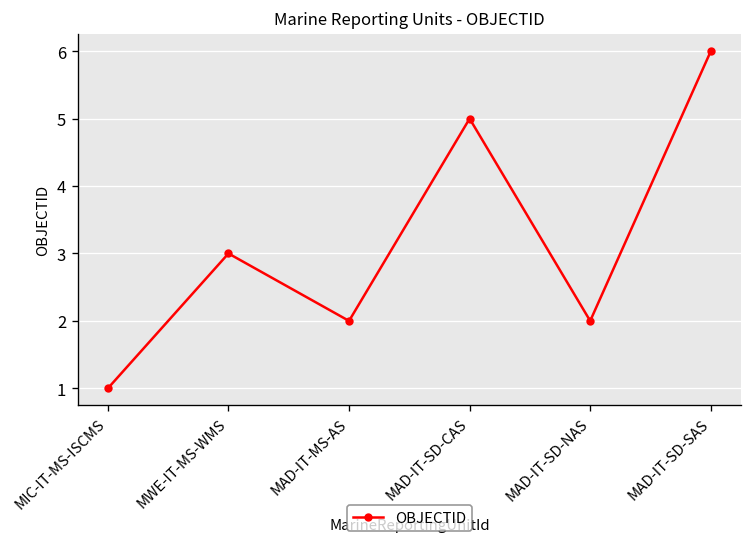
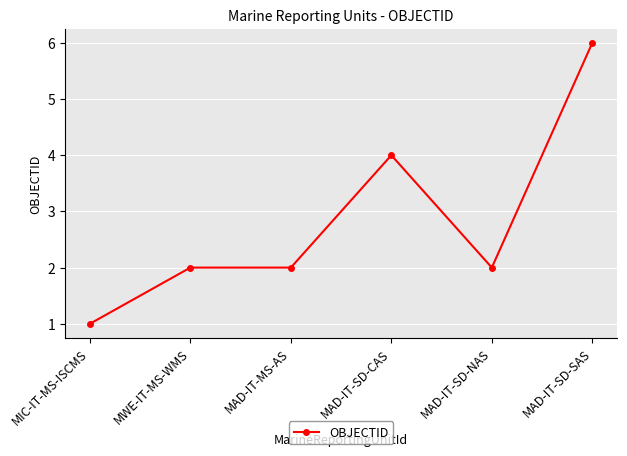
  {
    "MIC-IT-MS-ISCMS": 1,
-   "MWE-IT-MS-WMS": 3,
+   "MWE-IT-MS-WMS": 2,
    "MAD-IT-MS-AS": 2,
-   "MAD-IT-SD-CAS": 5,
+   "MAD-IT-SD-CAS": 4,
    "MAD-IT-SD-NAS": 2,
    "MAD-IT-SD-SAS": 6
  }
